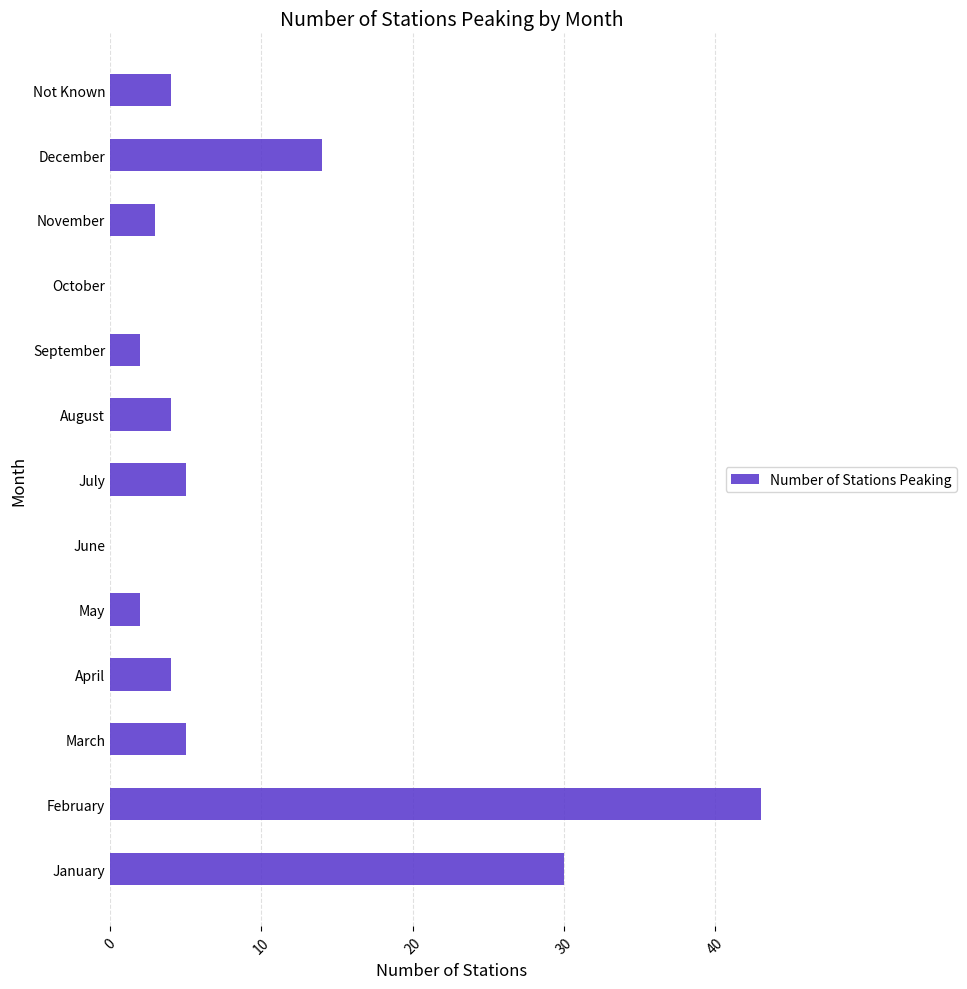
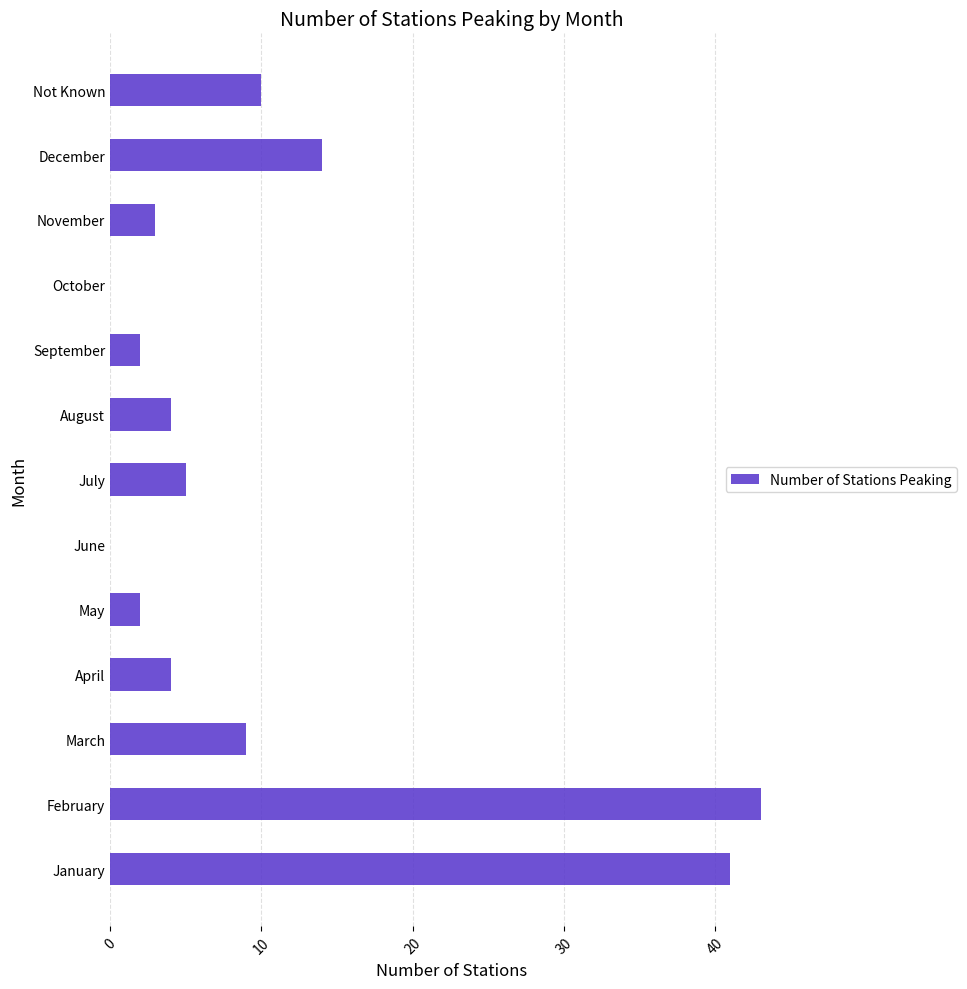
  {
-   "Not Known": 4,
+   "Not Known": 10,
    "December": 14,
    "November": 3,
    "October": 0,
    "September": 2,
    "August": 4,
    "July": 5,
    "June": 0,
    "May": 2,
    "April": 4,
-   "March": 5,
+   "March": 9,
    "February": 43,
-   "January": 30
+   "January": 41
  }
